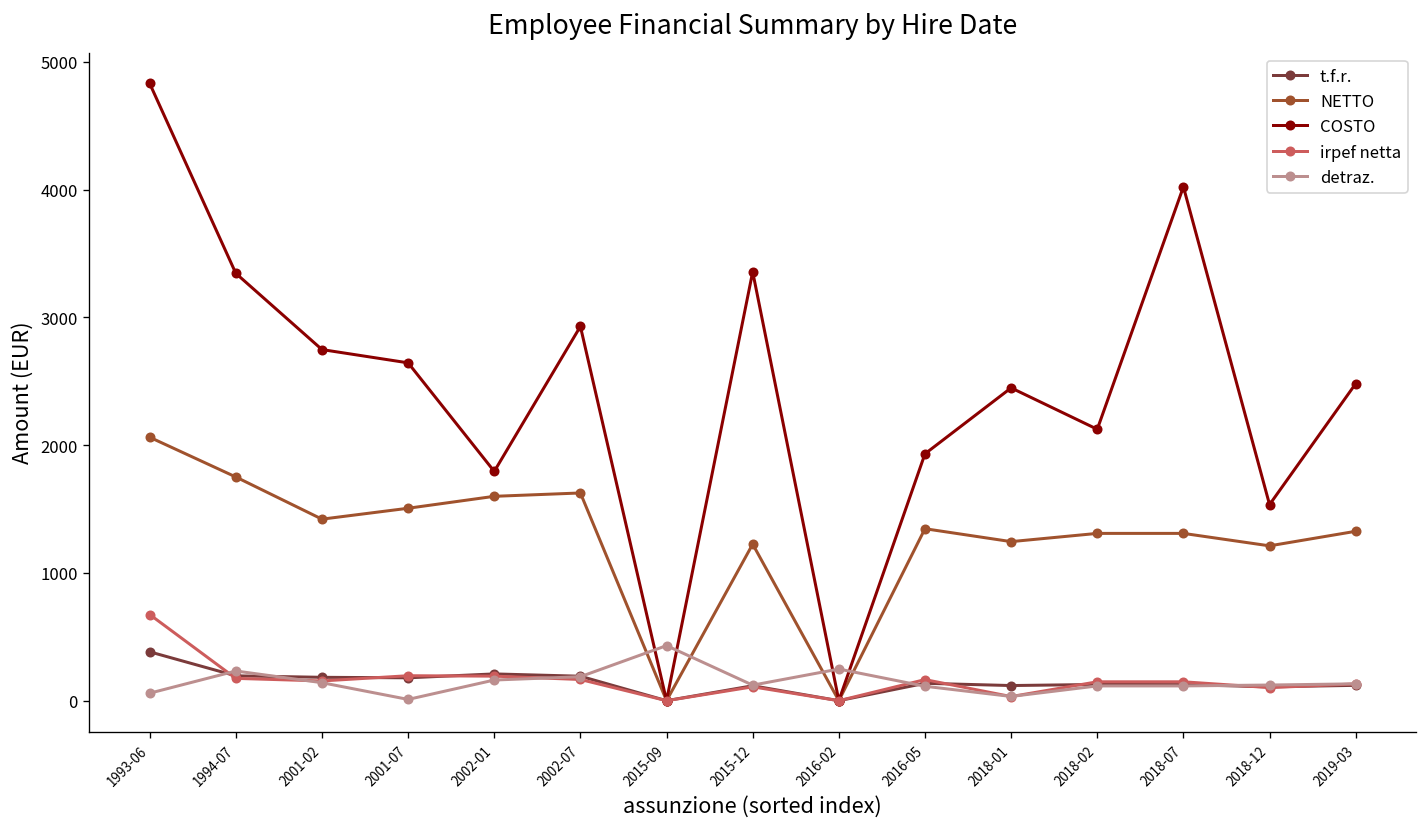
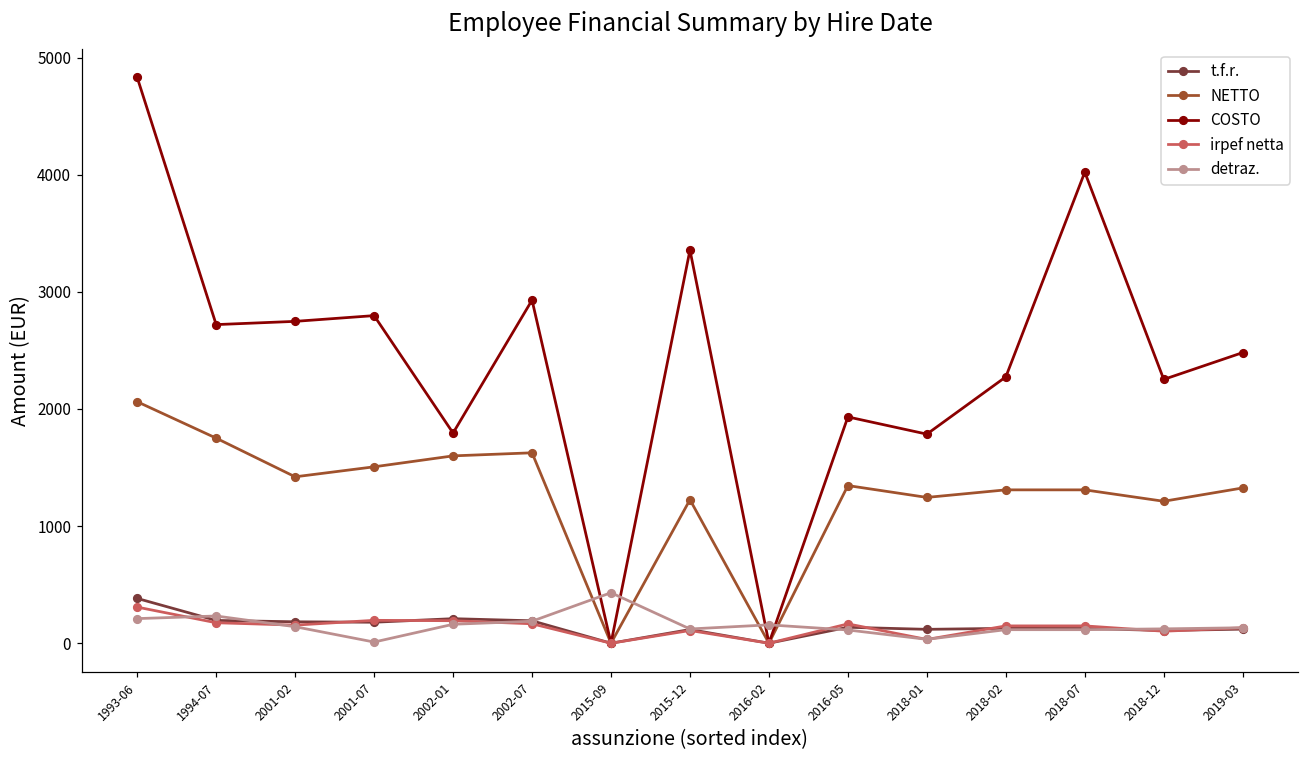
  {
    "COSTO": {
      "1993-06": 4830,
-     "1994-07": 3340,
+     "1994-07": 2720,
      "2001-02": 2750,
-     "2001-07": 2640,
+     "2001-07": 2800,
      "2002-01": 1790,
      "2002-07": 2930,
      "2015-12": 3360,
      "2016-05": 1930,
-     "2018-01": 2450,
-     "2018-02": 2120,
+     "2018-01": 1780,
+     "2018-02": 2270,
      "2018-07": 4020,
-     "2018-12": 1530,
+     "2018-12": 2250,
      "2019-03": 2480
    },
    "irpef netta": {
-     "1993-06": 670,
+     "1993-06": 310,
      "2016-05": 170
    },
    "detraz.": {
-     "1993-06": 60,
+     "1993-06": 210,
      "1994-07": 230,
      "2001-07": 10,
      "2002-01": 160,
      "2015-09": 430,
-     "2016-02": 250
+     "2016-02": 160
    }
  }
